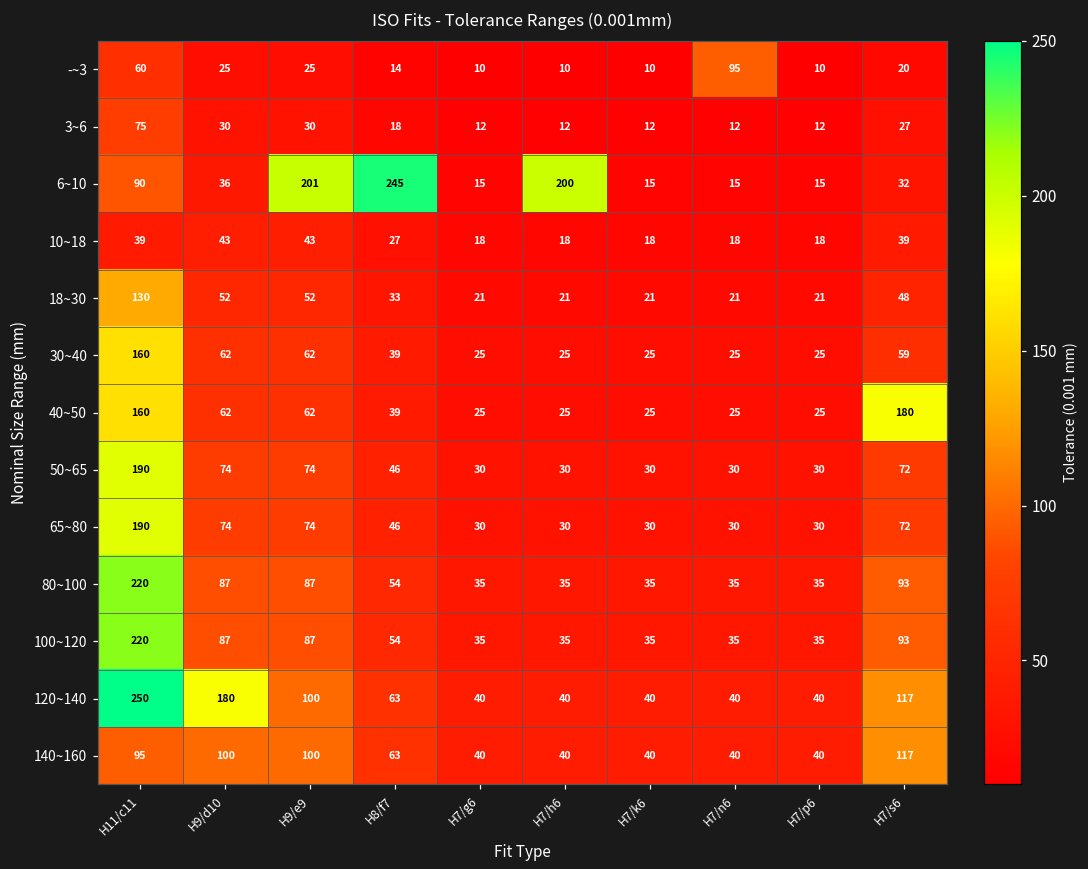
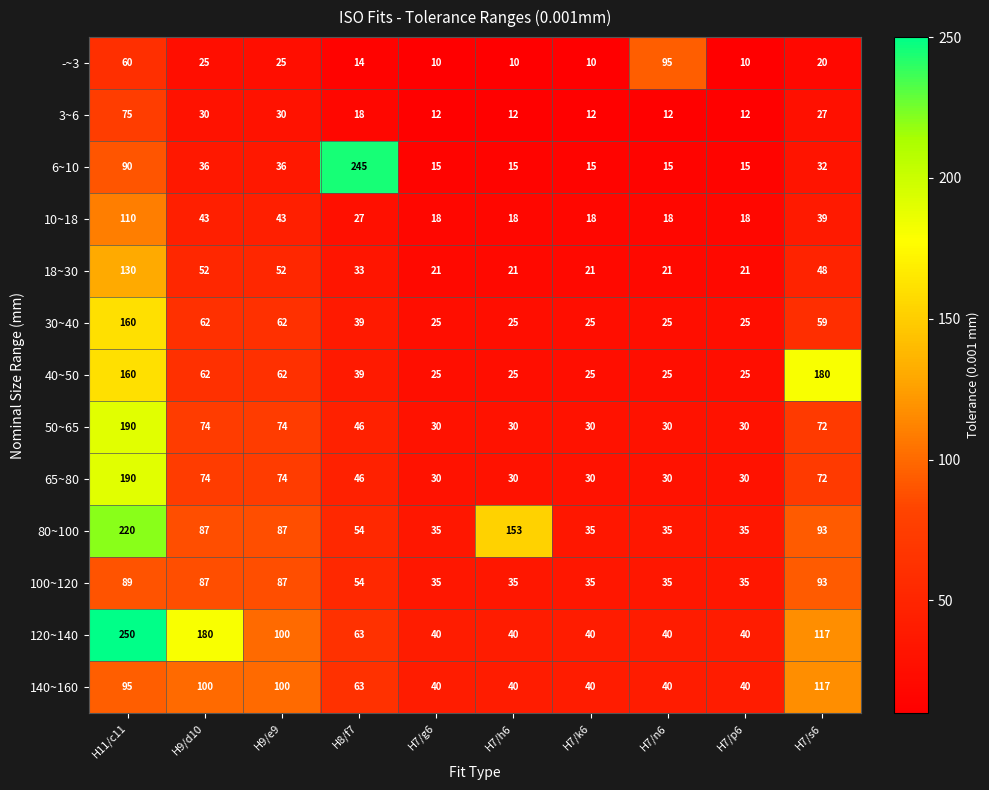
  {
    "-~3": {
      "H11/c11": 60,
      "H9/d10": 25,
      "H9/e9": 25,
      "H8/f7": 14,
      "H7/g6": 10,
      "H7/h6": 10,
      "H7/k6": 10,
      "H7/n6": 95,
      "H7/p6": 10,
      "H7/s6": 20
    },
    "3~6": {
      "H11/c11": 75,
      "H9/d10": 30,
      "H9/e9": 30,
      "H8/f7": 18,
      "H7/g6": 12,
      "H7/h6": 12,
      "H7/k6": 12,
      "H7/n6": 12,
      "H7/p6": 12,
      "H7/s6": 27
    },
    "6~10": {
      "H11/c11": 90,
      "H9/d10": 36,
-     "H9/e9": 201,
+     "H9/e9": 36,
      "H8/f7": 245,
      "H7/g6": 15,
-     "H7/h6": 200,
+     "H7/h6": 15,
      "H7/k6": 15,
      "H7/n6": 15,
      "H7/p6": 15,
      "H7/s6": 32
    },
    "10~18": {
-     "H11/c11": 39,
+     "H11/c11": 110,
      "H9/d10": 43,
      "H9/e9": 43,
      "H8/f7": 27,
      "H7/g6": 18,
      "H7/h6": 18,
      "H7/k6": 18,
      "H7/n6": 18,
      "H7/p6": 18,
      "H7/s6": 39
    },
    "18~30": {
      "H11/c11": 130,
      "H9/d10": 52,
      "H9/e9": 52,
      "H8/f7": 33,
      "H7/g6": 21,
      "H7/h6": 21,
      "H7/k6": 21,
      "H7/n6": 21,
      "H7/p6": 21,
      "H7/s6": 48
    },
    "30~40": {
      "H11/c11": 160,
      "H9/d10": 62,
      "H9/e9": 62,
      "H8/f7": 39,
      "H7/g6": 25,
      "H7/h6": 25,
      "H7/k6": 25,
      "H7/n6": 25,
      "H7/p6": 25,
      "H7/s6": 59
    },
    "40~50": {
      "H11/c11": 160,
      "H9/d10": 62,
      "H9/e9": 62,
      "H8/f7": 39,
      "H7/g6": 25,
      "H7/h6": 25,
      "H7/k6": 25,
      "H7/n6": 25,
      "H7/p6": 25,
      "H7/s6": 180
    },
    "50~65": {
      "H11/c11": 190,
      "H9/d10": 74,
      "H9/e9": 74,
      "H8/f7": 46,
      "H7/g6": 30,
      "H7/h6": 30,
      "H7/k6": 30,
      "H7/n6": 30,
      "H7/p6": 30,
      "H7/s6": 72
    },
    "65~80": {
      "H11/c11": 190,
      "H9/d10": 74,
      "H9/e9": 74,
      "H8/f7": 46,
      "H7/g6": 30,
      "H7/h6": 30,
      "H7/k6": 30,
      "H7/n6": 30,
      "H7/p6": 30,
      "H7/s6": 72
    },
    "80~100": {
      "H11/c11": 220,
      "H9/d10": 87,
      "H9/e9": 87,
      "H8/f7": 54,
      "H7/g6": 35,
-     "H7/h6": 35,
+     "H7/h6": 153,
      "H7/k6": 35,
      "H7/n6": 35,
      "H7/p6": 35,
      "H7/s6": 93
    },
    "100~120": {
-     "H11/c11": 220,
+     "H11/c11": 89,
      "H9/d10": 87,
      "H9/e9": 87,
      "H8/f7": 54,
      "H7/g6": 35,
      "H7/h6": 35,
      "H7/k6": 35,
      "H7/n6": 35,
      "H7/p6": 35,
      "H7/s6": 93
    },
    "120~140": {
      "H11/c11": 250,
      "H9/d10": 180,
      "H9/e9": 100,
      "H8/f7": 63,
      "H7/g6": 40,
      "H7/h6": 40,
      "H7/k6": 40,
      "H7/n6": 40,
      "H7/p6": 40,
      "H7/s6": 117
    },
    "140~160": {
      "H11/c11": 95,
      "H9/d10": 100,
      "H9/e9": 100,
      "H8/f7": 63,
      "H7/g6": 40,
      "H7/h6": 40,
      "H7/k6": 40,
      "H7/n6": 40,
      "H7/p6": 40,
      "H7/s6": 117
    }
  }
